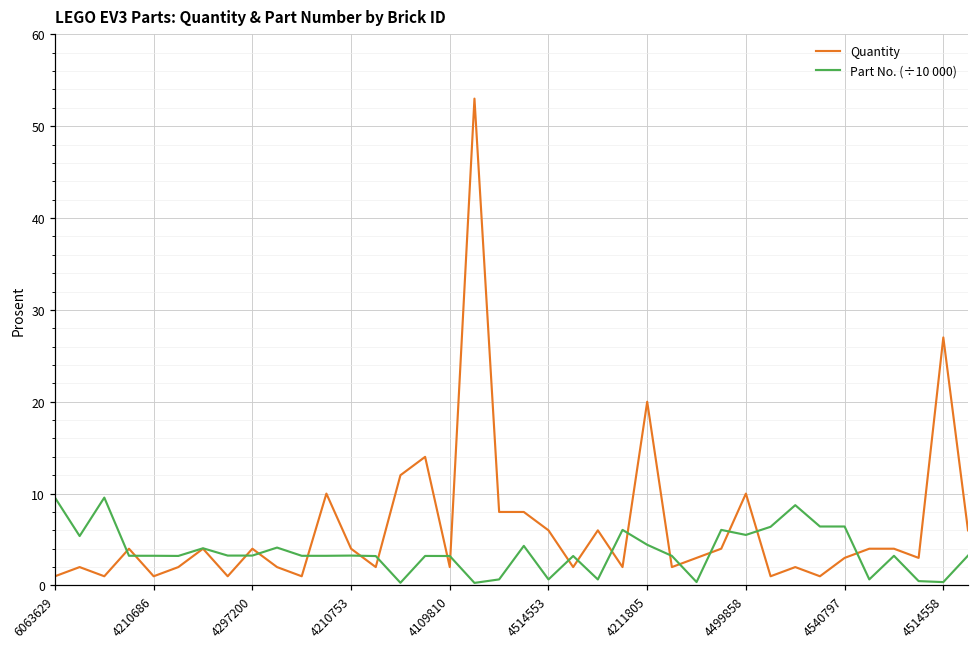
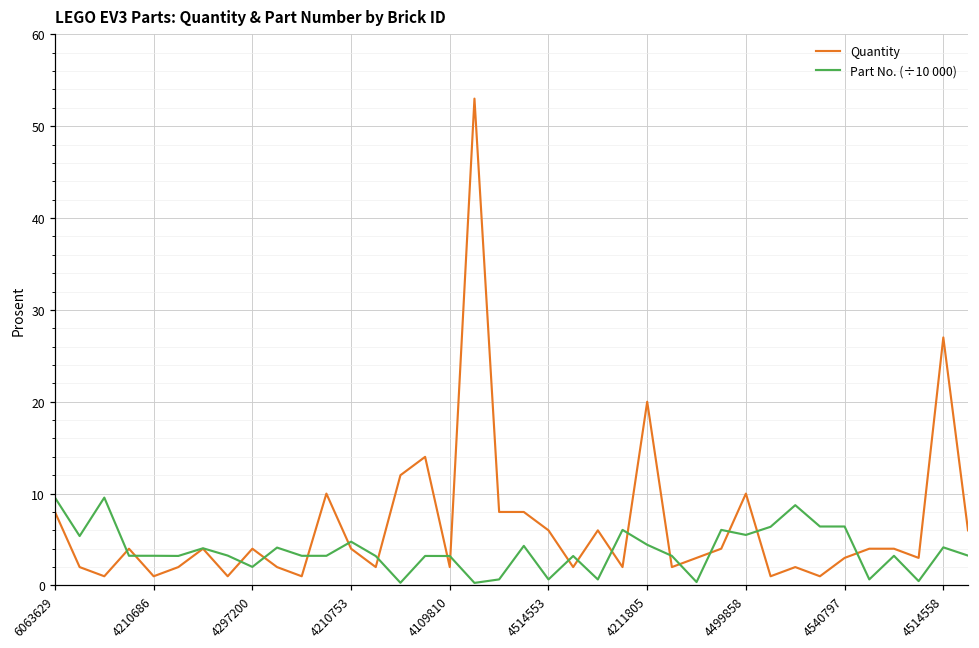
  {
    "Quantity": {
-     "6063629": 1,
+     "6063629": 8,
      "4210686": 1,
      "4297200": 4,
      "4210753": 4,
      "4109810": 2,
      "4514553": 6,
      "4211805": 20,
      "4499858": 10,
      "4540797": 3,
      "4514558": 27
    },
    "Part No. (÷10 000)": {
      "6063629": 10,
      "4210686": 3,
-     "4297200": 3,
-     "4210753": 3,
+     "4297200": 2,
+     "4210753": 5,
      "4109810": 3,
      "4514553": 1,
      "4211805": 4,
      "4499858": 6,
      "4540797": 6,
-     "4514558": 0
+     "4514558": 4
    }
  }
